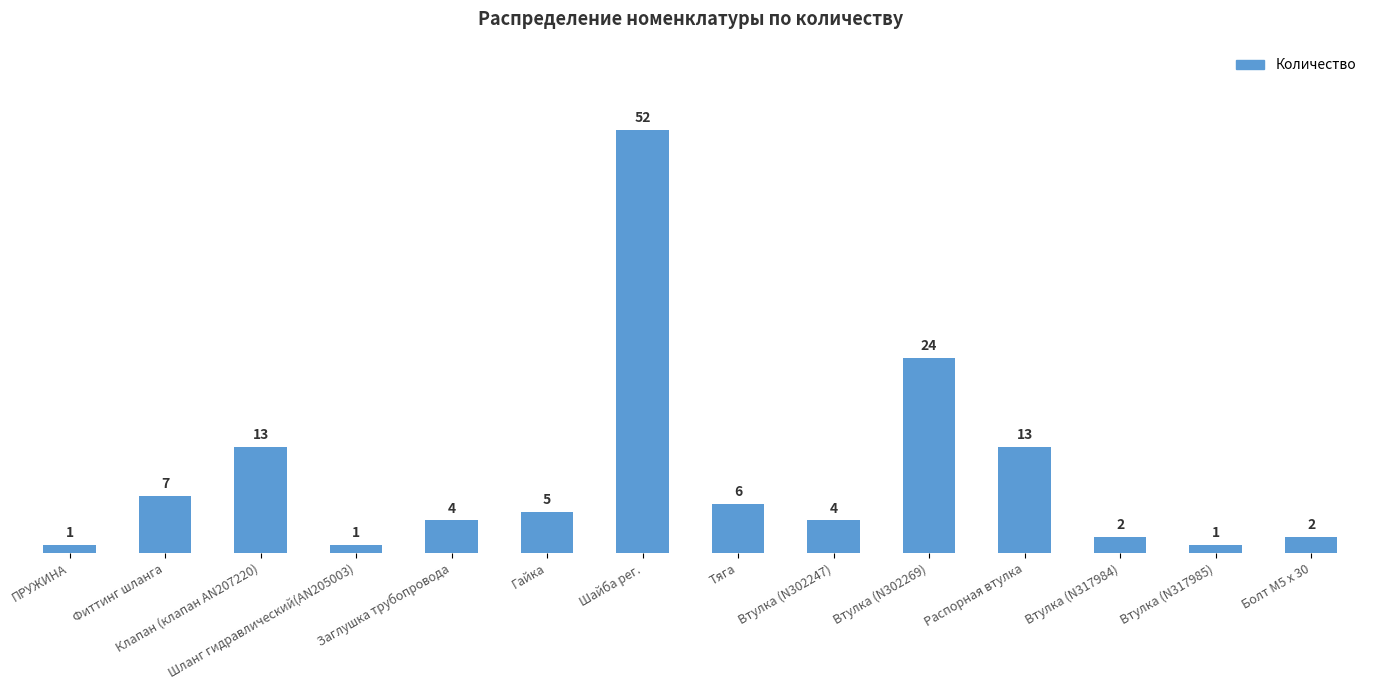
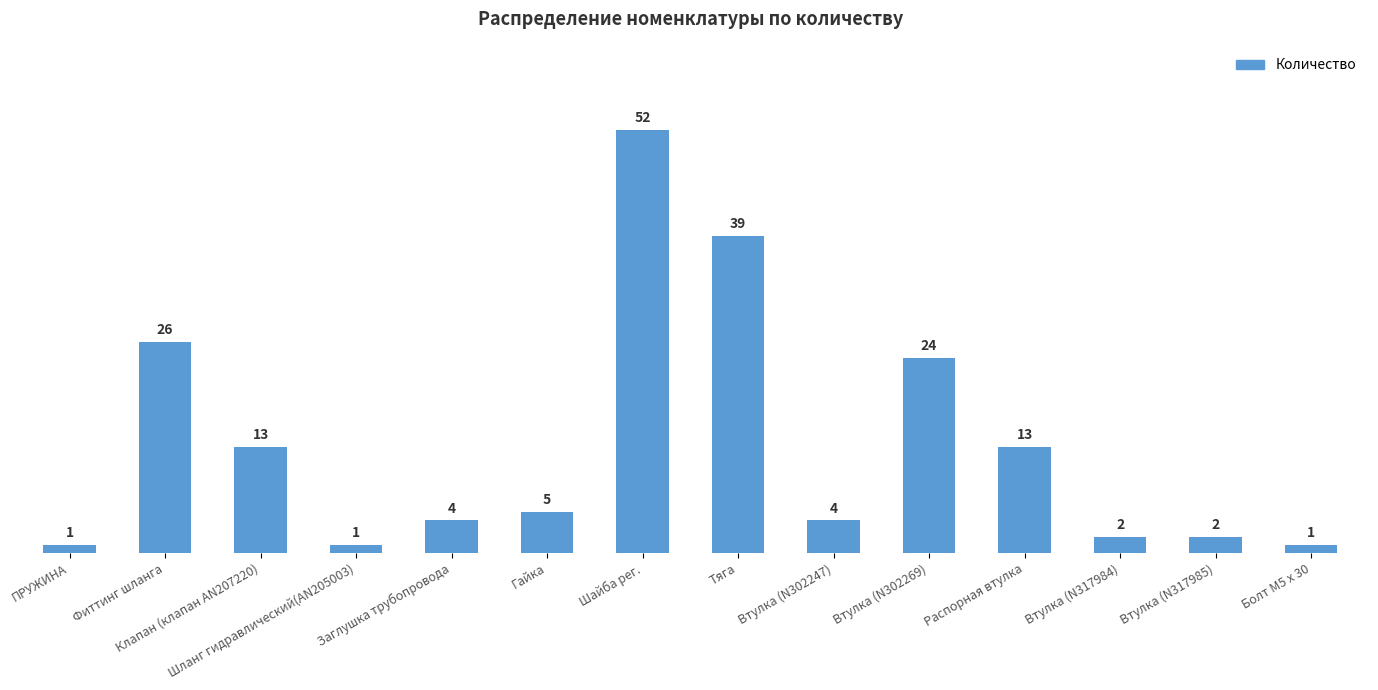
  {
    "ПРУЖИНА": 1,
-   "Фиттинг шланга": 7,
+   "Фиттинг шланга": 26,
    "Клапан (клапан AN207220)": 13,
    "Шланг гидравлический(AN205003)": 1,
    "Заглушка трубопровода": 4,
    "Гайка": 5,
    "Шайба рег.": 52,
-   "Тяга": 6,
+   "Тяга": 39,
    "Втулка (N302247)": 4,
    "Втулка (N302269)": 24,
    "Распорная втулка": 13,
    "Втулка (N317984)": 2,
-   "Втулка (N317985)": 1,
-   "Болт M5 x 30": 2
+   "Втулка (N317985)": 2,
+   "Болт M5 x 30": 1
  }
